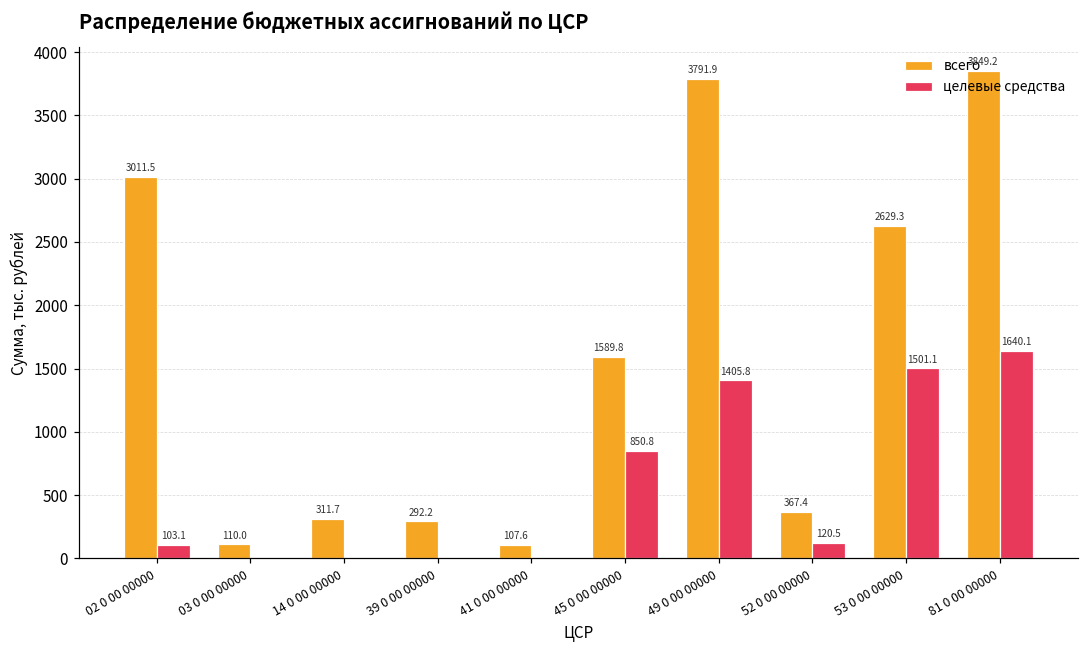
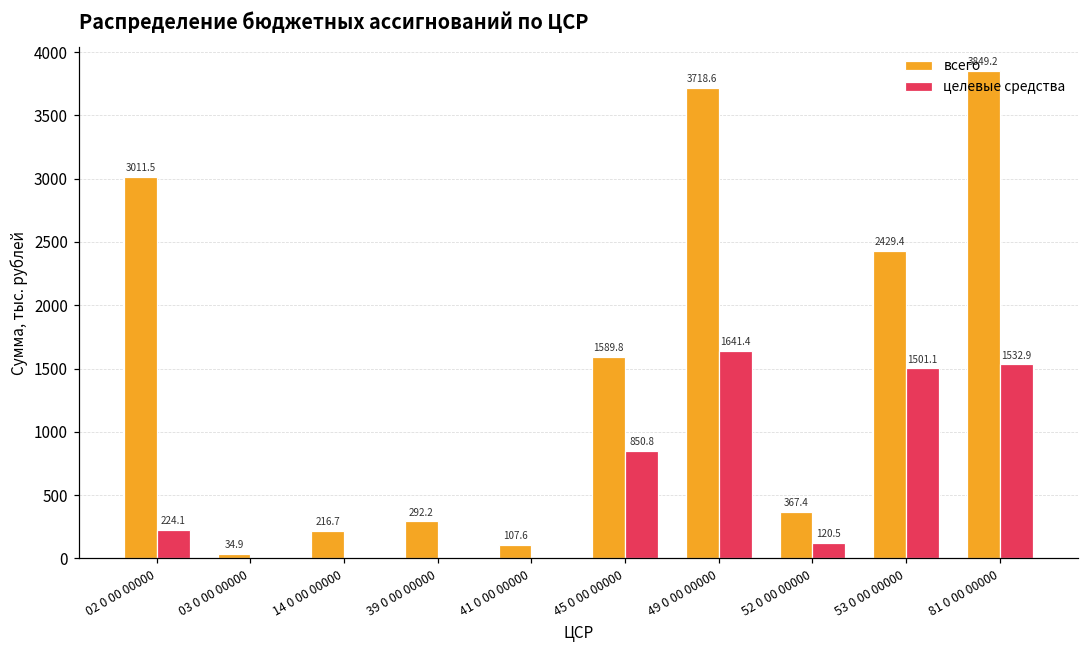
  {
    "всего": {
      "02 0 00 00000": 3011.5,
-     "03 0 00 00000": 110.0,
-     "14 0 00 00000": 311.7,
+     "03 0 00 00000": 34.9,
+     "14 0 00 00000": 216.7,
      "39 0 00 00000": 292.2,
      "41 0 00 00000": 107.6,
      "45 0 00 00000": 1589.8,
-     "49 0 00 00000": 3791.9,
+     "49 0 00 00000": 3718.6,
      "52 0 00 00000": 367.4,
-     "53 0 00 00000": 2629.3,
+     "53 0 00 00000": 2429.4,
      "81 0 00 00000": 3849.2
    },
    "целевые средства": {
-     "02 0 00 00000": 103.1,
+     "02 0 00 00000": 224.1,
      "45 0 00 00000": 850.8,
-     "49 0 00 00000": 1405.8,
+     "49 0 00 00000": 1641.4,
      "52 0 00 00000": 120.5,
      "53 0 00 00000": 1501.1,
-     "81 0 00 00000": 1640.1
+     "81 0 00 00000": 1532.9
    }
  }
